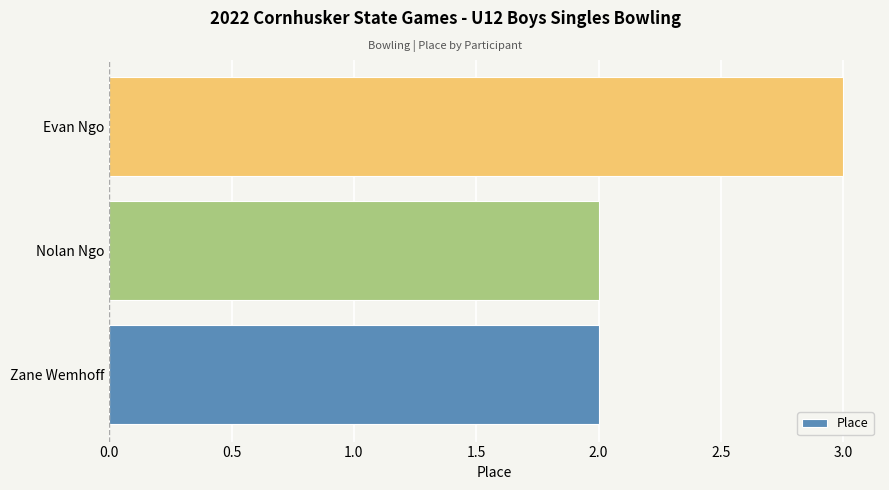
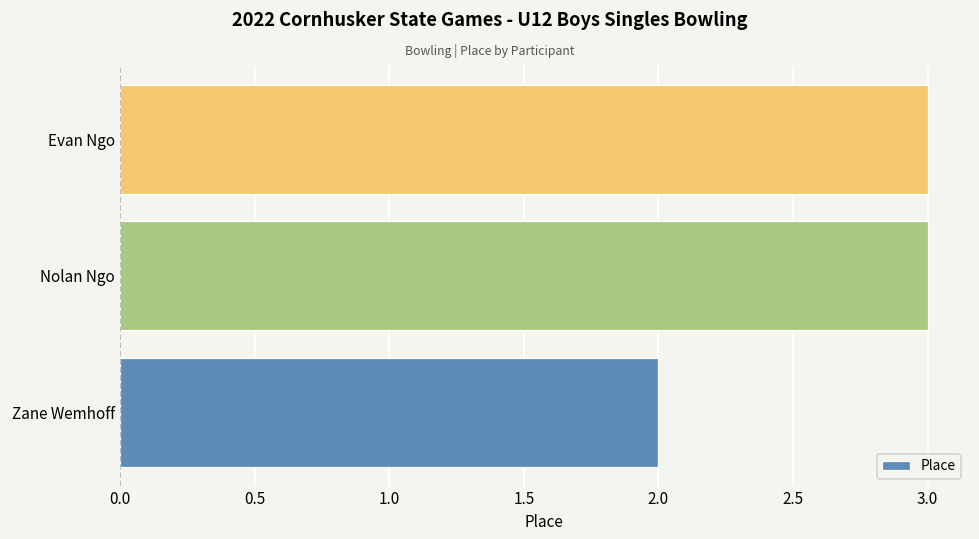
  {
    "Evan Ngo": 3,
-   "Nolan Ngo": 2,
+   "Nolan Ngo": 3,
    "Zane Wemhoff": 2
  }
